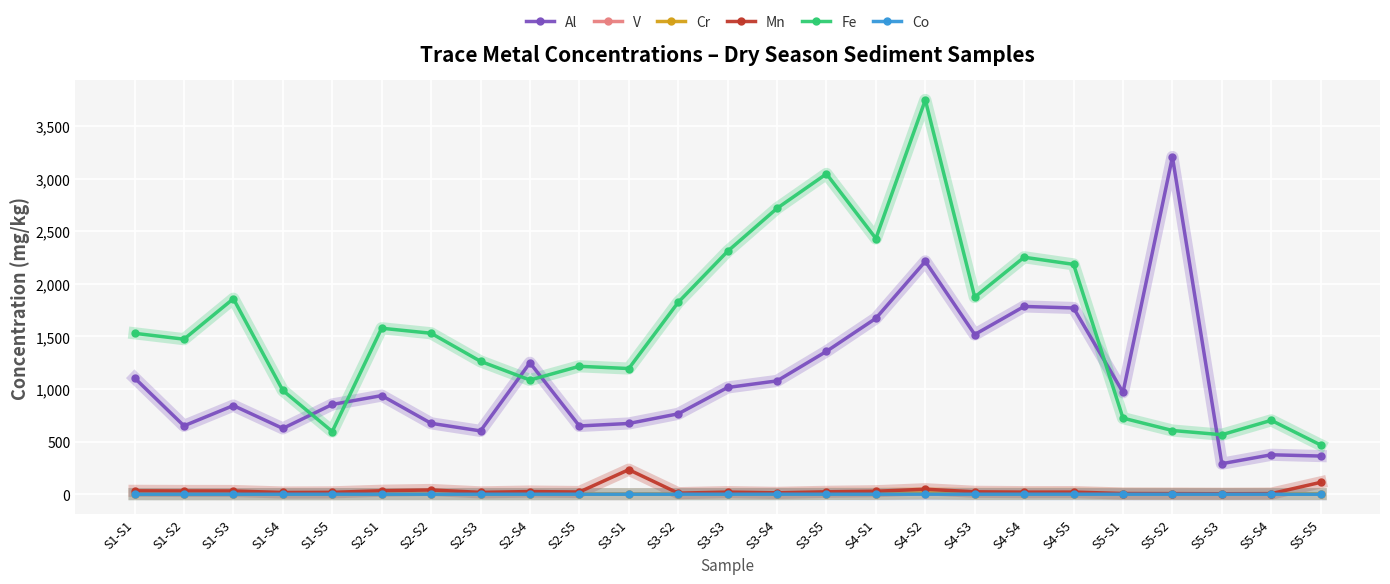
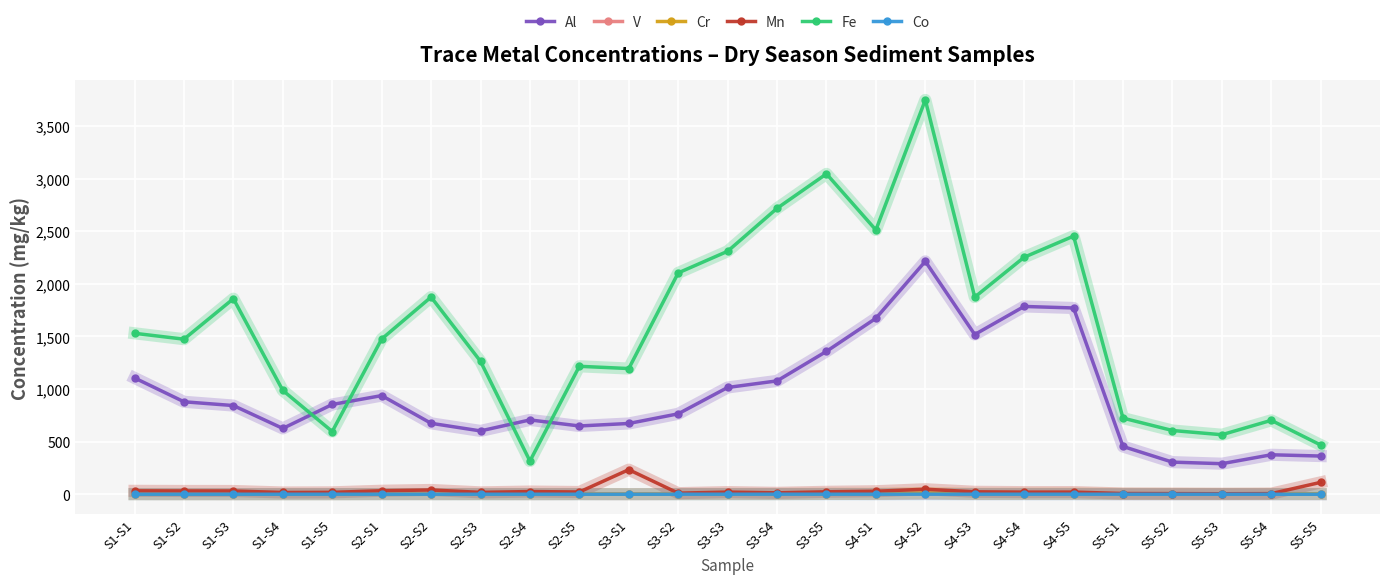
  {
    "Al": {
      "S1-S1": "1,110",
-     "S1-S2": "650",
+     "S1-S2": "880",
      "S1-S3": "840",
      "S1-S4": "630",
      "S1-S5": "850",
      "S2-S1": "940",
      "S2-S2": "670",
      "S2-S3": "600",
-     "S2-S4": "1,250",
+     "S2-S4": "710",
      "S2-S5": "650",
      "S3-S1": "670",
      "S3-S2": "760",
      "S3-S3": "1,020",
      "S3-S4": "1,080",
      "S3-S5": "1,360",
      "S4-S1": "1,670",
      "S4-S2": "2,210",
      "S4-S3": "1,520",
      "S4-S4": "1,790",
      "S4-S5": "1,770",
-     "S5-S1": "970",
-     "S5-S2": "3,210",
+     "S5-S1": "450",
+     "S5-S2": "310",
      "S5-S3": "290",
      "S5-S4": "380",
      "S5-S5": "360"
    },
    "Mn": {
      "S1-S1": "30",
      "S1-S2": "30",
      "S1-S3": "30",
      "S2-S1": "30",
      "S2-S2": "40",
      "S3-S1": "230",
      "S4-S1": "30",
      "S4-S2": "50",
      "S5-S5": "110"
    },
    "Fe": {
      "S1-S1": "1,530",
      "S1-S2": "1,470",
      "S1-S3": "1,860",
      "S1-S4": "990",
      "S1-S5": "600",
-     "S2-S1": "1,580",
-     "S2-S2": "1,530",
+     "S2-S1": "1,480",
+     "S2-S2": "1,870",
      "S2-S3": "1,260",
-     "S2-S4": "1,090",
+     "S2-S4": "320",
      "S2-S5": "1,220",
      "S3-S1": "1,200",
-     "S3-S2": "1,820",
+     "S3-S2": "2,100",
      "S3-S3": "2,310",
      "S3-S4": "2,720",
      "S3-S5": "3,050",
-     "S4-S1": "2,430",
+     "S4-S1": "2,510",
      "S4-S2": "3,750",
      "S4-S3": "1,870",
      "S4-S4": "2,250",
-     "S4-S5": "2,190",
+     "S4-S5": "2,450",
      "S5-S1": "720",
      "S5-S2": "610",
      "S5-S3": "570",
      "S5-S4": "700",
      "S5-S5": "470"
    }
  }
